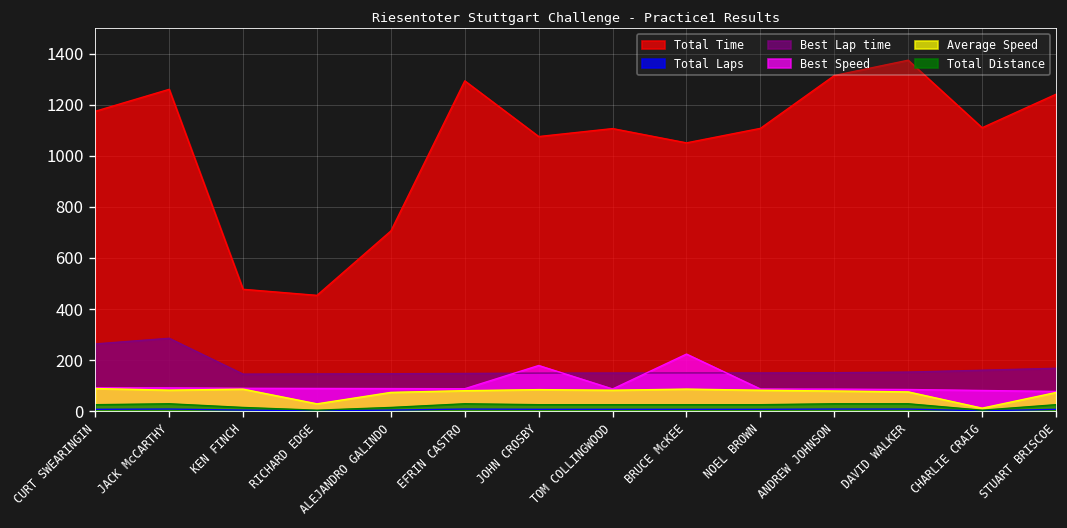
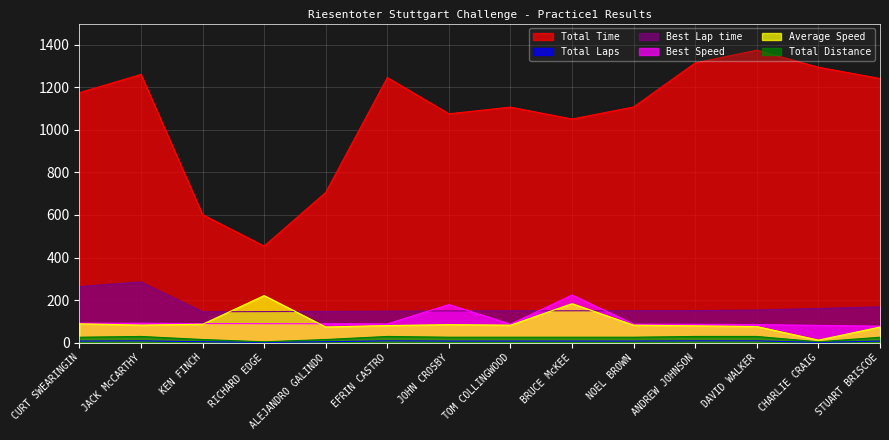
  {
    "Total Time": {
      "CURT SWEARINGIN": 1170,
      "JACK McCARTHY": 1260,
-     "KEN FINCH": 480,
+     "KEN FINCH": 600,
      "RICHARD EDGE": 450,
      "ALEJANDRO GALINDO": 710,
-     "EFRIN CASTRO": 1290,
+     "EFRIN CASTRO": 1250,
      "JOHN CROSBY": 1080,
      "TOM COLLINGWOOD": 1110,
      "BRUCE McKEE": 1050,
      "NOEL BROWN": 1110,
      "ANDREW JOHNSON": 1310,
-     "CHARLIE CRAIG": 1110,
+     "CHARLIE CRAIG": 1290,
      "STUART BRISCOE": 1240
    },
    "Total Laps": {
      "CURT SWEARINGIN": 10,
      "JACK McCARTHY": 10,
      "EFRIN CASTRO": 10,
      "JOHN CROSBY": 10,
      "TOM COLLINGWOOD": 10,
      "BRUCE McKEE": 10,
      "NOEL BROWN": 10,
      "ANDREW JOHNSON": 10,
      "DAVID WALKER": 10,
      "STUART BRISCOE": 10
    },
    "Best Lap time": {
      "CURT SWEARINGIN": 260,
      "JACK McCARTHY": 290,
      "KEN FINCH": 140,
      "RICHARD EDGE": 150,
      "ALEJANDRO GALINDO": 150,
      "EFRIN CASTRO": 150,
      "JOHN CROSBY": 150,
      "TOM COLLINGWOOD": 150,
      "BRUCE McKEE": 150,
      "NOEL BROWN": 150,
      "ANDREW JOHNSON": 150,
      "DAVID WALKER": 150,
      "CHARLIE CRAIG": 160,
      "STUART BRISCOE": 170
    },
    "Best Speed": {
      "RICHARD EDGE": 90,
      "ALEJANDRO GALINDO": 90,
      "JOHN CROSBY": 180,
      "BRUCE McKEE": 220,
      "CHARLIE CRAIG": 80
    },
    "Average Speed": {
-     "RICHARD EDGE": 30,
+     "RICHARD EDGE": 220,
      "ALEJANDRO GALINDO": 70,
      "JOHN CROSBY": 80,
-     "BRUCE McKEE": 90
+     "BRUCE McKEE": 180
    },
    "Total Distance": {
      "CURT SWEARINGIN": 30,
      "JACK McCARTHY": 30,
      "EFRIN CASTRO": 30,
      "JOHN CROSBY": 30,
      "TOM COLLINGWOOD": 30,
      "BRUCE McKEE": 30,
      "NOEL BROWN": 30,
      "ANDREW JOHNSON": 30,
      "DAVID WALKER": 30,
      "STUART BRISCOE": 30
    }
  }
